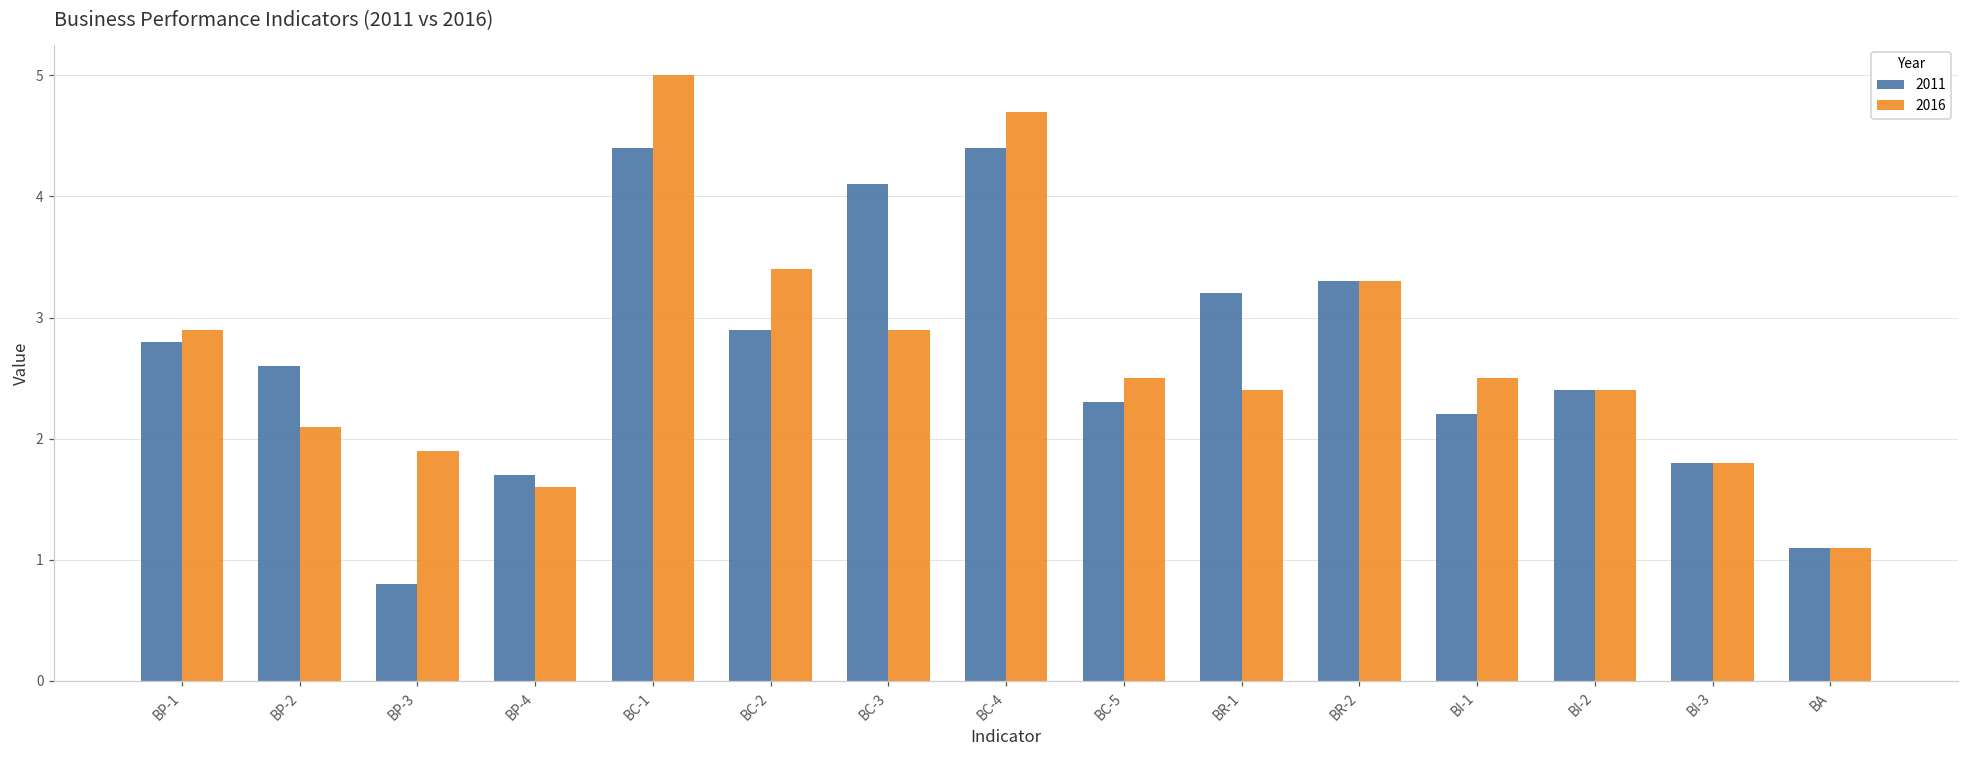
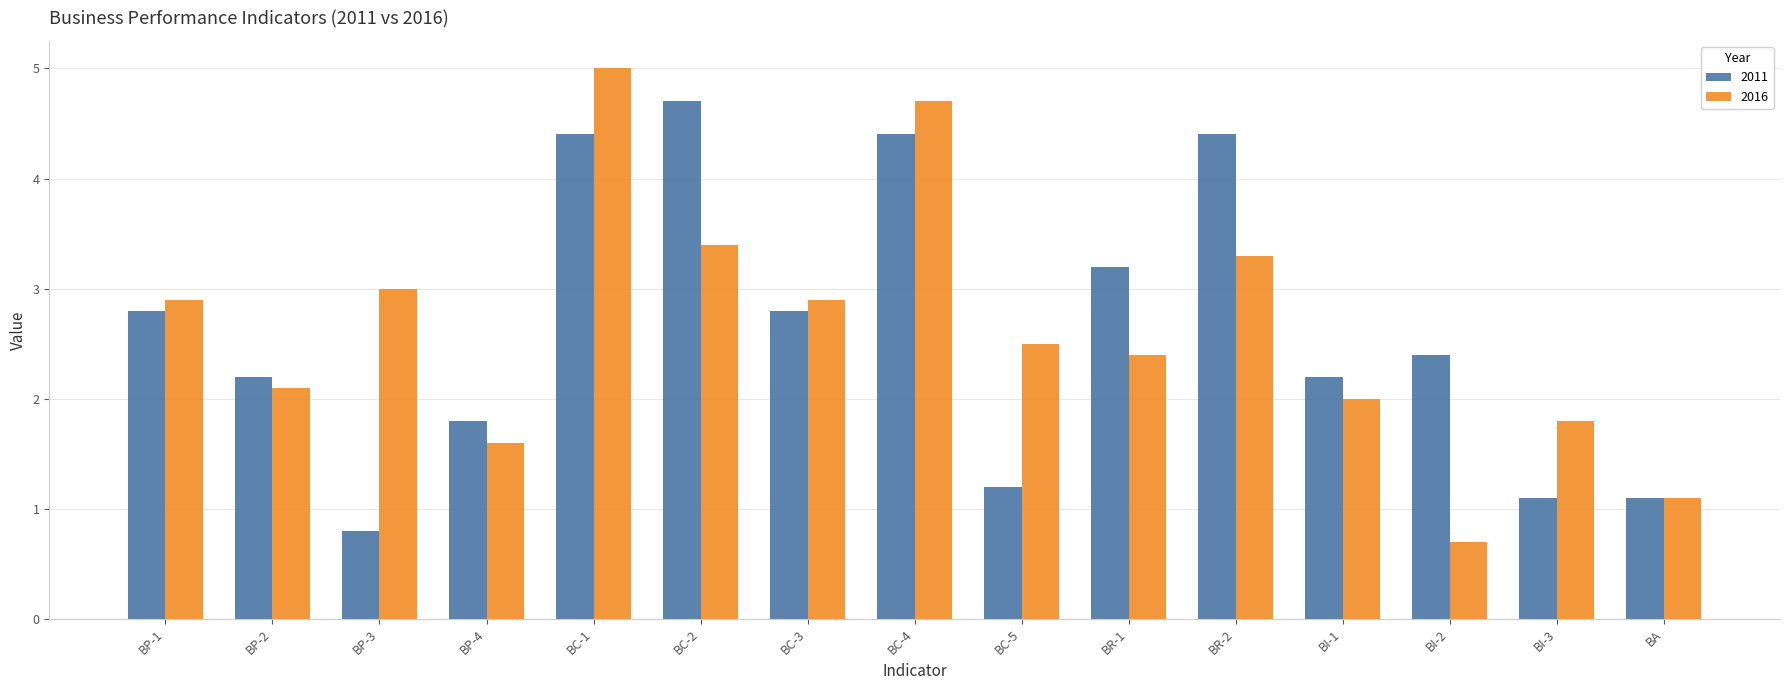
  {
    "2011": {
      "BP-1": 2.8,
-     "BP-2": 2.6,
+     "BP-2": 2.2,
      "BP-3": 0.8,
-     "BP-4": 1.7,
+     "BP-4": 1.8,
      "BC-1": 4.4,
-     "BC-2": 2.9,
-     "BC-3": 4.1,
+     "BC-2": 4.7,
+     "BC-3": 2.8,
      "BC-4": 4.4,
-     "BC-5": 2.3,
+     "BC-5": 1.2,
      "BR-1": 3.2,
-     "BR-2": 3.3,
+     "BR-2": 4.4,
      "BI-1": 2.2,
      "BI-2": 2.4,
-     "BI-3": 1.8,
+     "BI-3": 1.1,
      "BA": 1.1
    },
    "2016": {
      "BP-1": 2.9,
      "BP-2": 2.1,
-     "BP-3": 1.9,
+     "BP-3": 3.0,
      "BP-4": 1.6,
      "BC-1": 5.0,
      "BC-2": 3.4,
      "BC-3": 2.9,
      "BC-4": 4.7,
      "BC-5": 2.5,
      "BR-1": 2.4,
      "BR-2": 3.3,
-     "BI-1": 2.5,
-     "BI-2": 2.4,
+     "BI-1": 2.0,
+     "BI-2": 0.7,
      "BI-3": 1.8,
      "BA": 1.1
    }
  }
